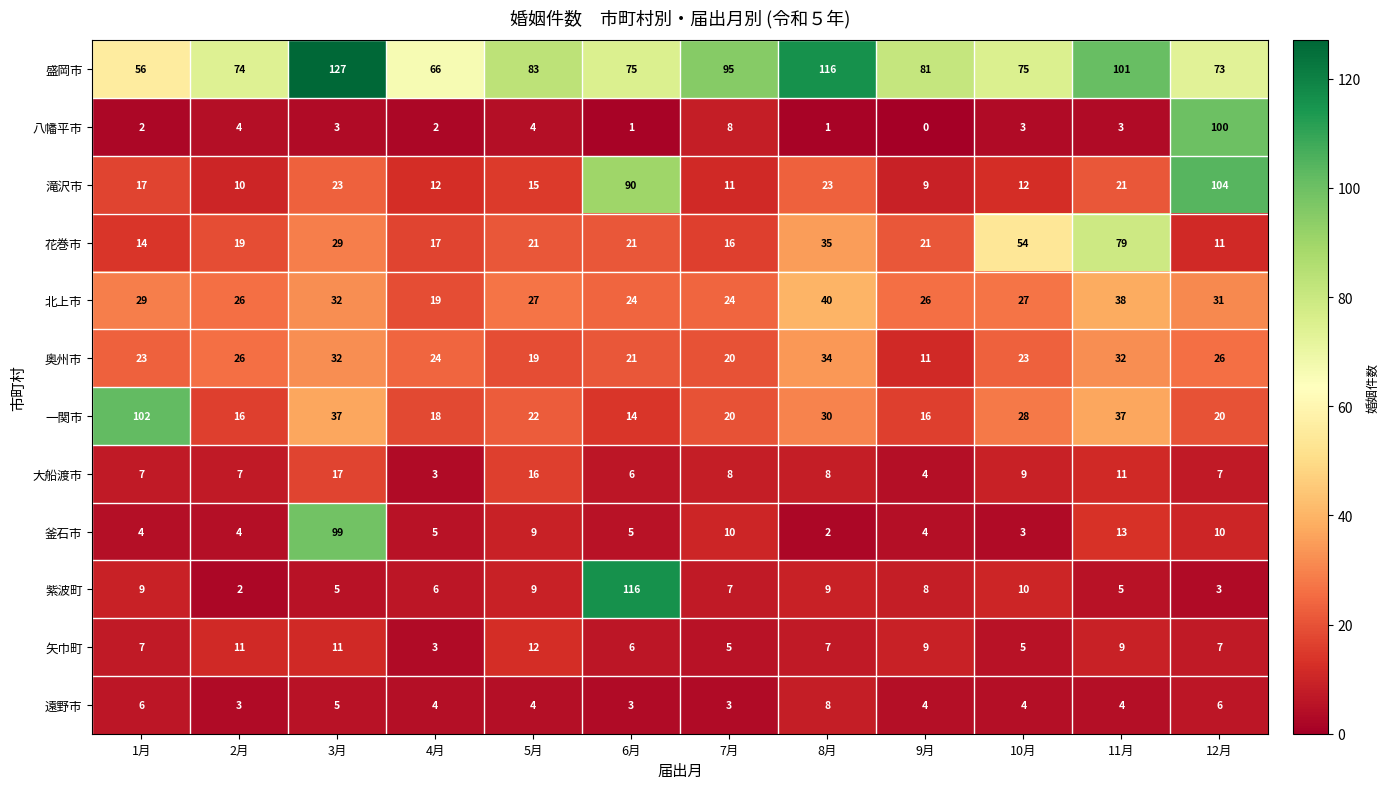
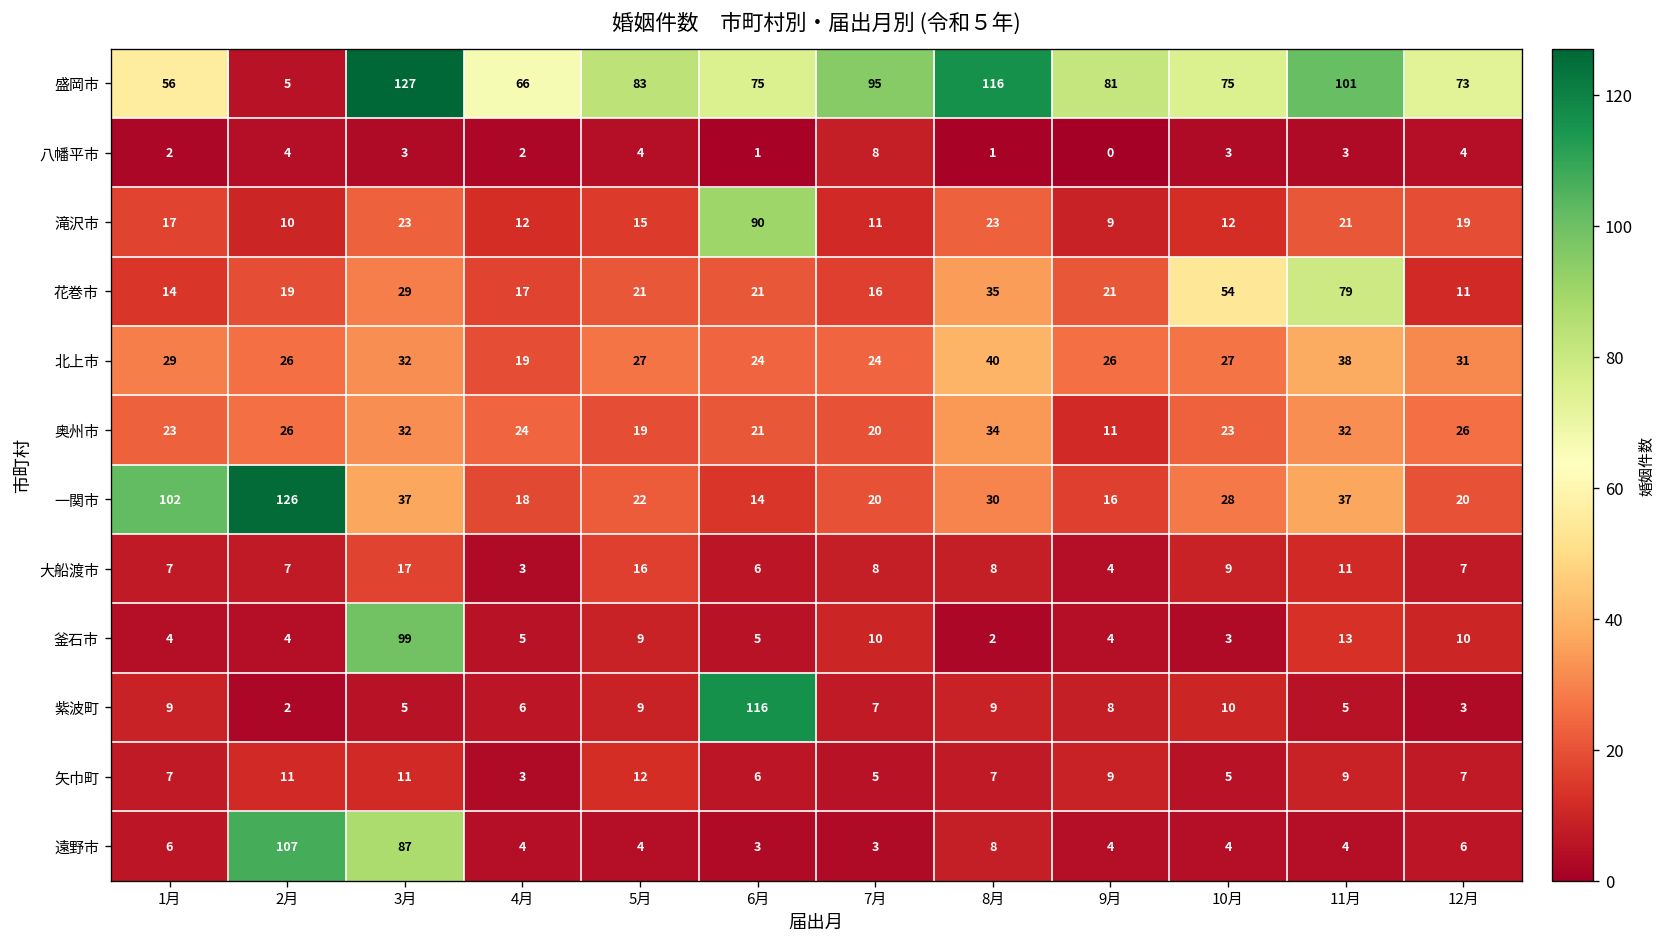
  {
    "盛岡市": {
      "1月": 56,
-     "2月": 74,
+     "2月": 5,
      "3月": 127,
      "4月": 66,
      "5月": 83,
      "6月": 75,
      "7月": 95,
      "8月": 116,
      "9月": 81,
      "10月": 75,
      "11月": 101,
      "12月": 73
    },
    "八幡平市": {
      "1月": 2,
      "2月": 4,
      "3月": 3,
      "4月": 2,
      "5月": 4,
      "6月": 1,
      "7月": 8,
      "8月": 1,
      "9月": 0,
      "10月": 3,
      "11月": 3,
-     "12月": 100
+     "12月": 4
    },
    "滝沢市": {
      "1月": 17,
      "2月": 10,
      "3月": 23,
      "4月": 12,
      "5月": 15,
      "6月": 90,
      "7月": 11,
      "8月": 23,
      "9月": 9,
      "10月": 12,
      "11月": 21,
-     "12月": 104
+     "12月": 19
    },
    "花巻市": {
      "1月": 14,
      "2月": 19,
      "3月": 29,
      "4月": 17,
      "5月": 21,
      "6月": 21,
      "7月": 16,
      "8月": 35,
      "9月": 21,
      "10月": 54,
      "11月": 79,
      "12月": 11
    },
    "北上市": {
      "1月": 29,
      "2月": 26,
      "3月": 32,
      "4月": 19,
      "5月": 27,
      "6月": 24,
      "7月": 24,
      "8月": 40,
      "9月": 26,
      "10月": 27,
      "11月": 38,
      "12月": 31
    },
    "奥州市": {
      "1月": 23,
      "2月": 26,
      "3月": 32,
      "4月": 24,
      "5月": 19,
      "6月": 21,
      "7月": 20,
      "8月": 34,
      "9月": 11,
      "10月": 23,
      "11月": 32,
      "12月": 26
    },
    "一関市": {
      "1月": 102,
-     "2月": 16,
+     "2月": 126,
      "3月": 37,
      "4月": 18,
      "5月": 22,
      "6月": 14,
      "7月": 20,
      "8月": 30,
      "9月": 16,
      "10月": 28,
      "11月": 37,
      "12月": 20
    },
    "大船渡市": {
      "1月": 7,
      "2月": 7,
      "3月": 17,
      "4月": 3,
      "5月": 16,
      "6月": 6,
      "7月": 8,
      "8月": 8,
      "9月": 4,
      "10月": 9,
      "11月": 11,
      "12月": 7
    },
    "釜石市": {
      "1月": 4,
      "2月": 4,
      "3月": 99,
      "4月": 5,
      "5月": 9,
      "6月": 5,
      "7月": 10,
      "8月": 2,
      "9月": 4,
      "10月": 3,
      "11月": 13,
      "12月": 10
    },
    "紫波町": {
      "1月": 9,
      "2月": 2,
      "3月": 5,
      "4月": 6,
      "5月": 9,
      "6月": 116,
      "7月": 7,
      "8月": 9,
      "9月": 8,
      "10月": 10,
      "11月": 5,
      "12月": 3
    },
    "矢巾町": {
      "1月": 7,
      "2月": 11,
      "3月": 11,
      "4月": 3,
      "5月": 12,
      "6月": 6,
      "7月": 5,
      "8月": 7,
      "9月": 9,
      "10月": 5,
      "11月": 9,
      "12月": 7
    },
    "遠野市": {
      "1月": 6,
-     "2月": 3,
-     "3月": 5,
+     "2月": 107,
+     "3月": 87,
      "4月": 4,
      "5月": 4,
      "6月": 3,
      "7月": 3,
      "8月": 8,
      "9月": 4,
      "10月": 4,
      "11月": 4,
      "12月": 6
    }
  }
